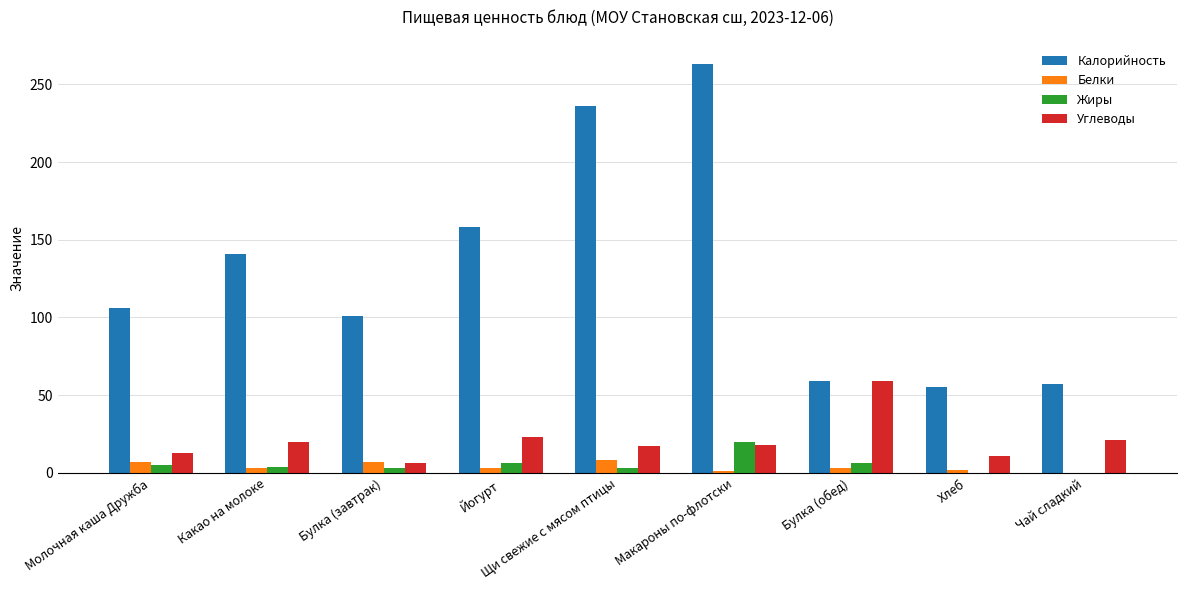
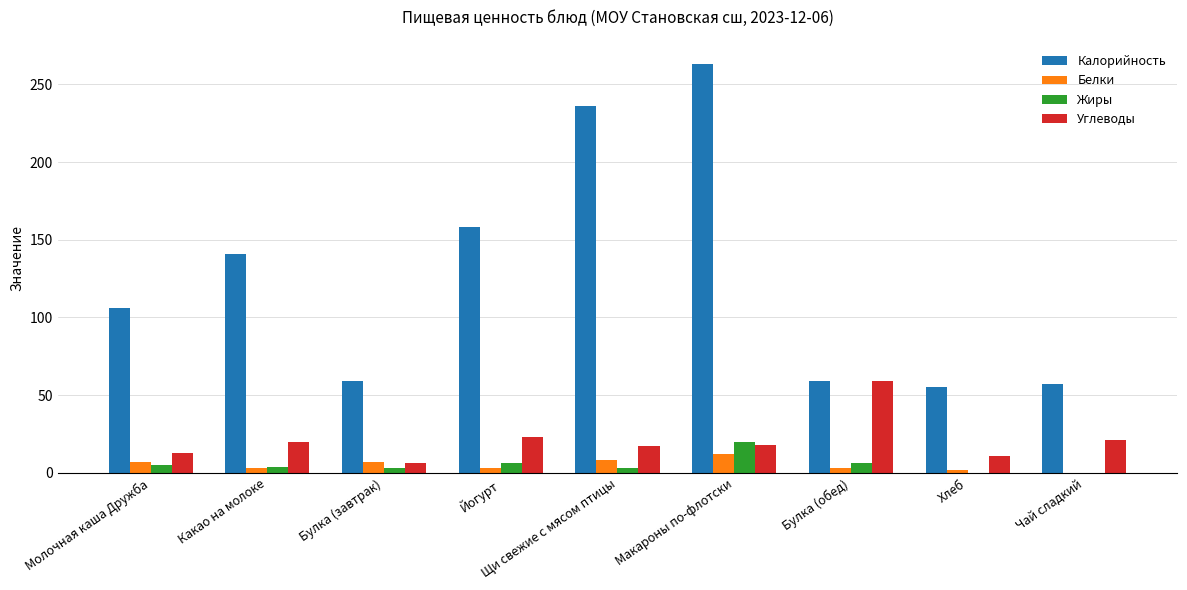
  {
    "Калорийность": {
      "Молочная каша Дружба": 106,
      "Какао на молоке": 141,
-     "Булка (завтрак)": 101,
+     "Булка (завтрак)": 59,
      "Йогурт": 158,
      "Щи свежие с мясом птицы": 236,
      "Макароны по-флотски": 263,
      "Булка (обед)": 59,
      "Хлеб": 55,
      "Чай сладкий": 57
    },
    "Белки": {
      "Молочная каша Дружба": 7,
      "Какао на молоке": 3,
      "Булка (завтрак)": 7,
      "Йогурт": 3,
      "Щи свежие с мясом птицы": 8,
-     "Макароны по-флотски": 1,
+     "Макароны по-флотски": 12,
      "Булка (обед)": 3,
      "Хлеб": 2,
      "Чай сладкий": 0
    },
    "Жиры": {
      "Молочная каша Дружба": 5,
      "Какао на молоке": 4,
      "Булка (завтрак)": 3,
      "Йогурт": 6,
      "Щи свежие с мясом птицы": 3,
      "Макароны по-флотски": 20,
      "Булка (обед)": 6,
      "Хлеб": 0,
      "Чай сладкий": 0
    },
    "Углеводы": {
      "Молочная каша Дружба": 13,
      "Какао на молоке": 20,
      "Булка (завтрак)": 6,
      "Йогурт": 23,
      "Щи свежие с мясом птицы": 17,
      "Макароны по-флотски": 18,
      "Булка (обед)": 59,
      "Хлеб": 11,
      "Чай сладкий": 21
    }
  }
